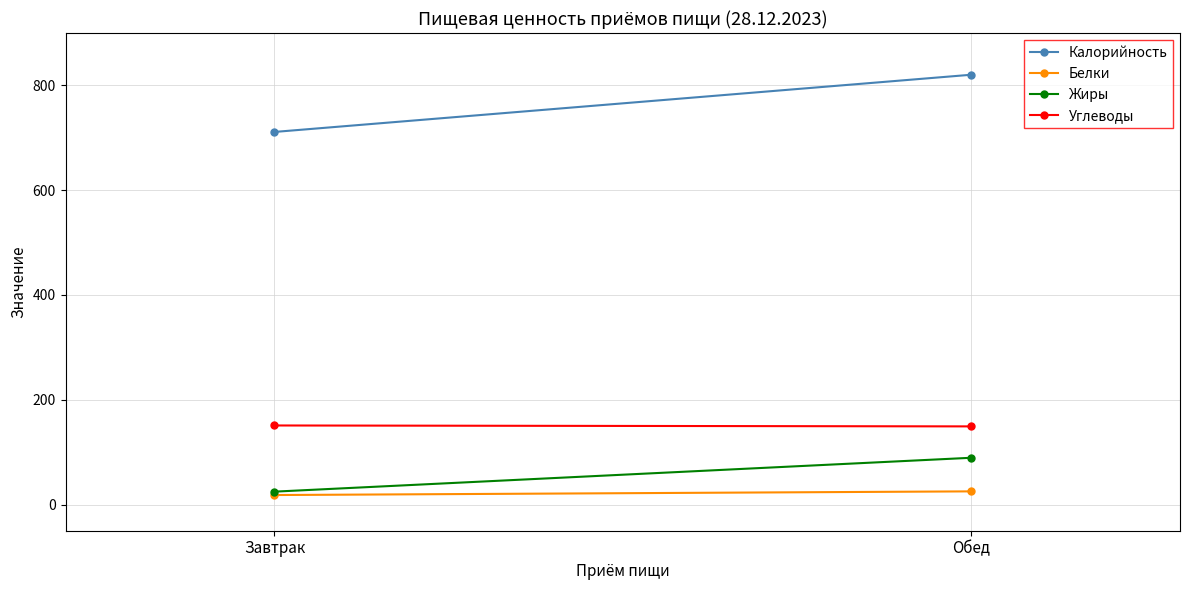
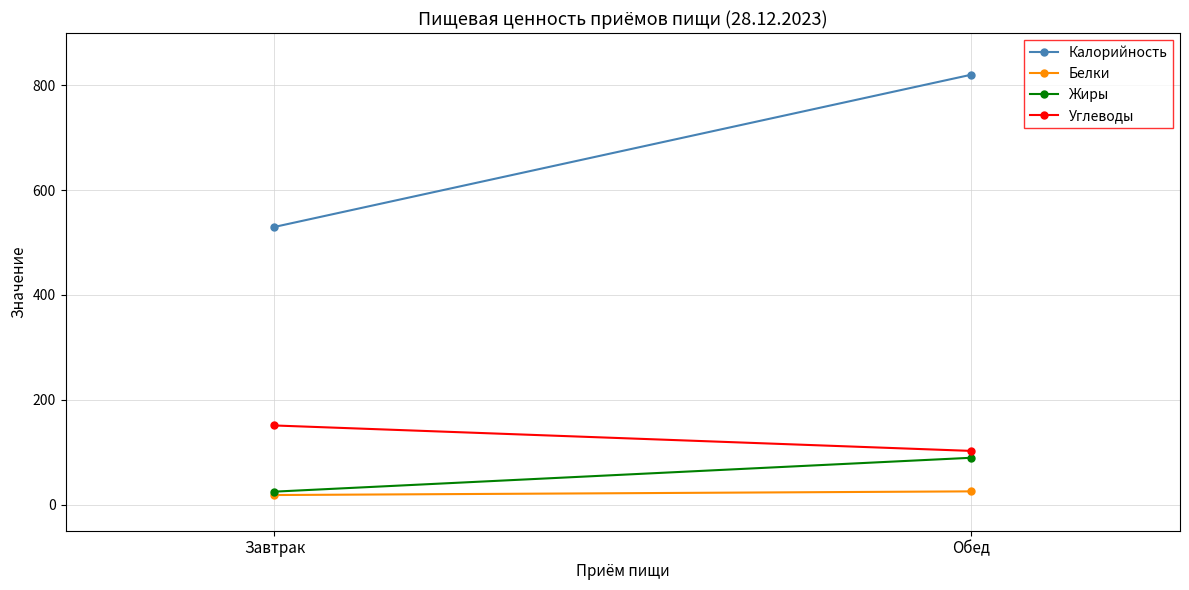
  {
    "Калорийность": {
-     "Завтрак": 710,
+     "Завтрак": 530,
      "Обед": 820
    },
    "Белки": {
      "Завтрак": 20,
      "Обед": 30
    },
    "Жиры": {
      "Завтрак": 20,
      "Обед": 90
    },
    "Углеводы": {
      "Завтрак": 150,
-     "Обед": 150
+     "Обед": 100
    }
  }
